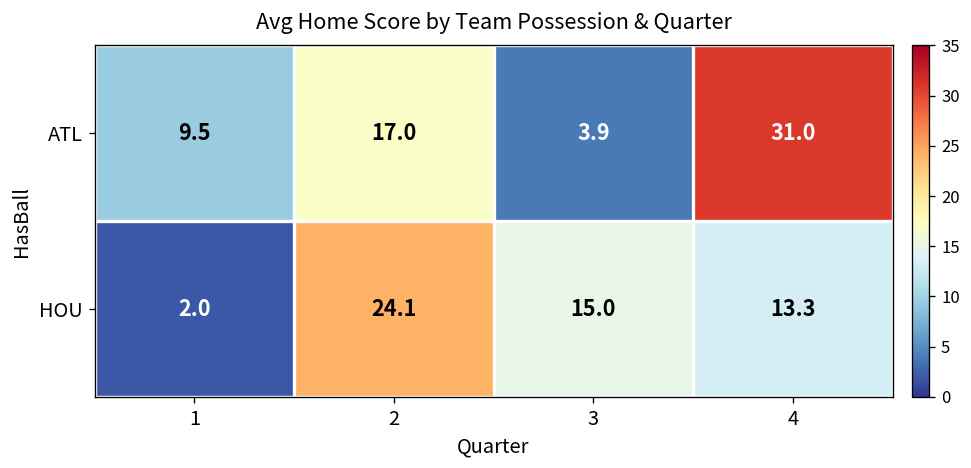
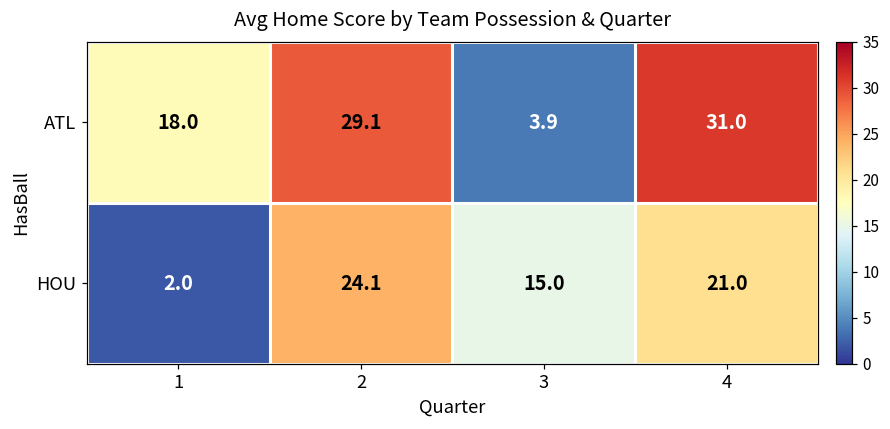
  {
    "ATL": {
-     "1": 9.5,
-     "2": 17.0,
+     "1": 18.0,
+     "2": 29.1,
      "3": 3.9,
      "4": 31.0
    },
    "HOU": {
      "1": 2.0,
      "2": 24.1,
      "3": 15.0,
-     "4": 13.3
+     "4": 21.0
    }
  }
